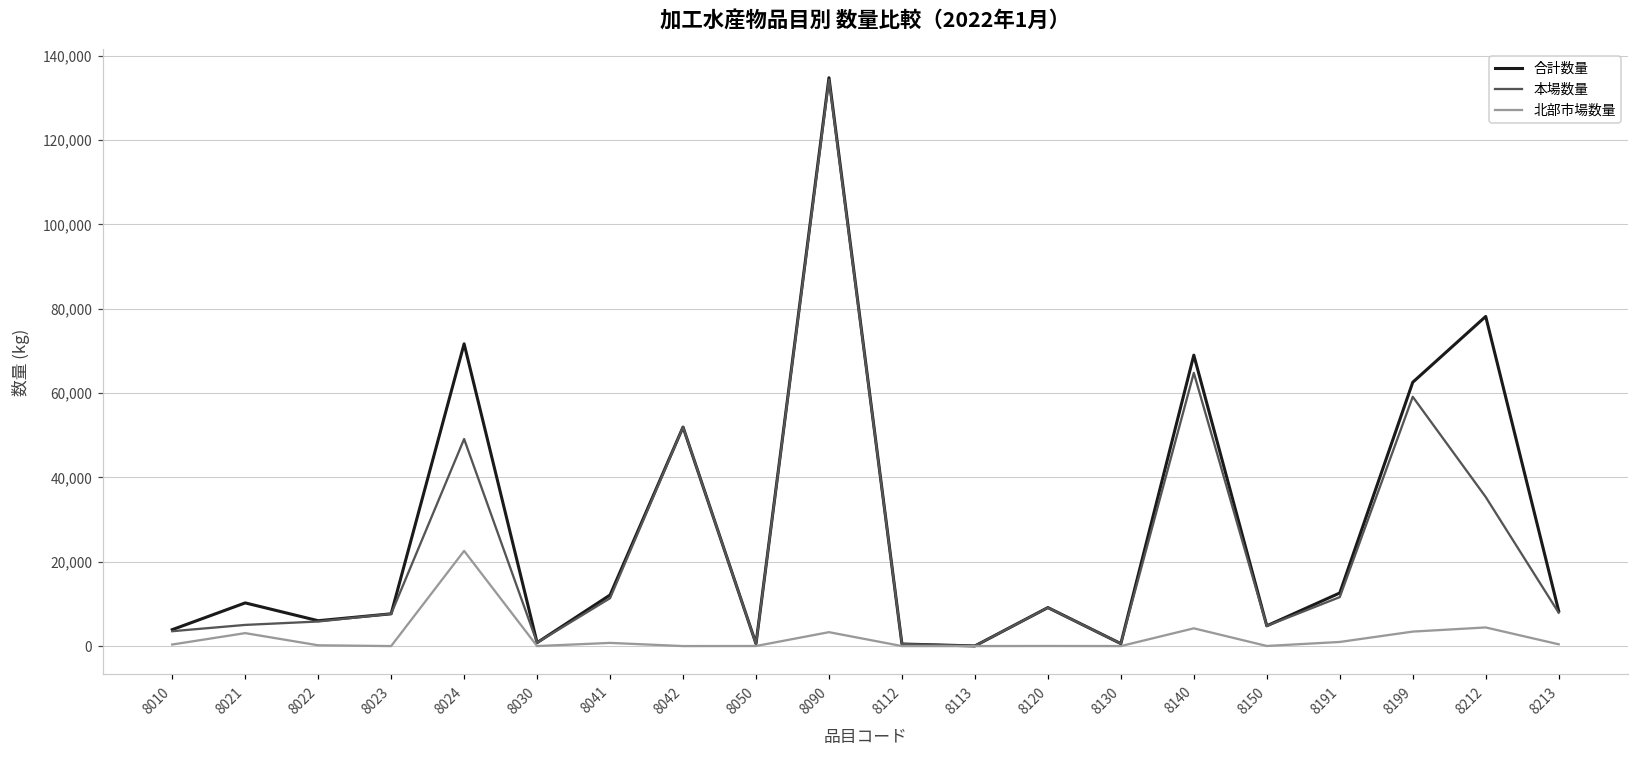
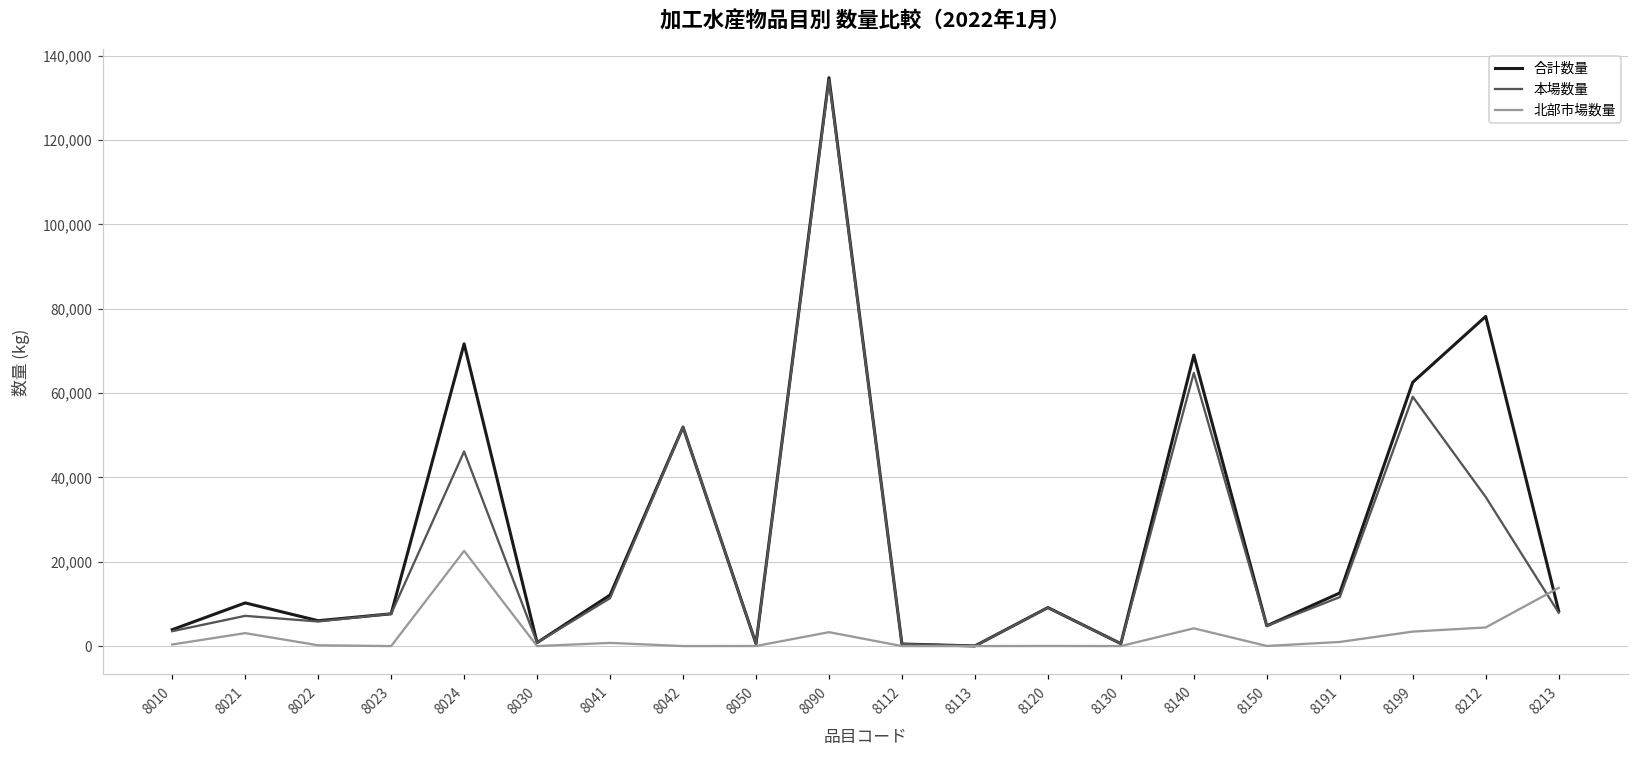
  {
    "合計数量": {
      "8021": "10,000",
      "8024": "72,000",
      "8041": "12,000",
      "8140": "69,000",
      "8191": "13,000",
      "8199": "63,000",
      "8212": "78,000"
    },
    "本場数量": {
-     "8021": "5,000",
-     "8024": "49,000",
+     "8021": "7,000",
+     "8024": "46,000",
      "8041": "11,000",
      "8140": "65,000",
      "8191": "12,000",
      "8199": "59,000",
      "8212": "35,000"
    },
    "北部市場数量": {
      "8010": "0",
      "8021": "3,000",
      "8022": "0",
      "8023": "0",
      "8024": "23,000",
      "8030": "0",
      "8041": "1,000",
      "8042": "0",
      "8090": "3,000",
      "8120": "0",
      "8140": "4,000",
      "8150": "0",
      "8191": "1,000",
      "8199": "3,000",
      "8212": "4,000",
-     "8213": "0"
+     "8213": "14,000"
    }
  }
